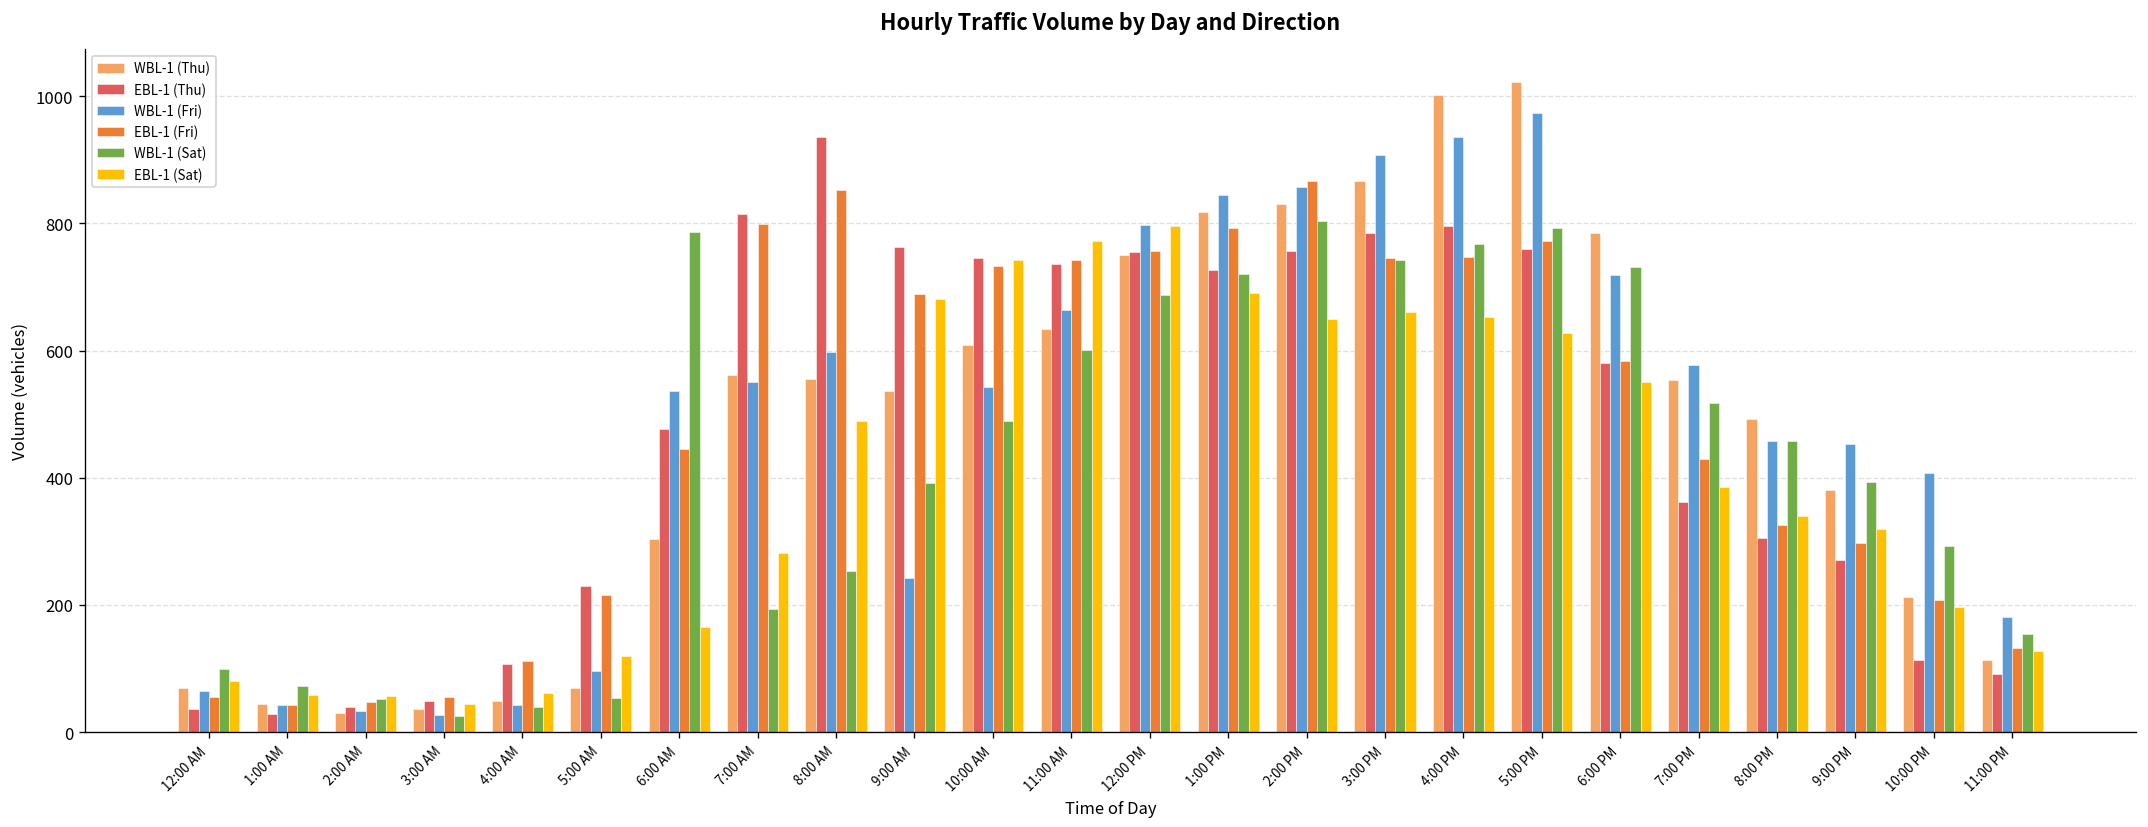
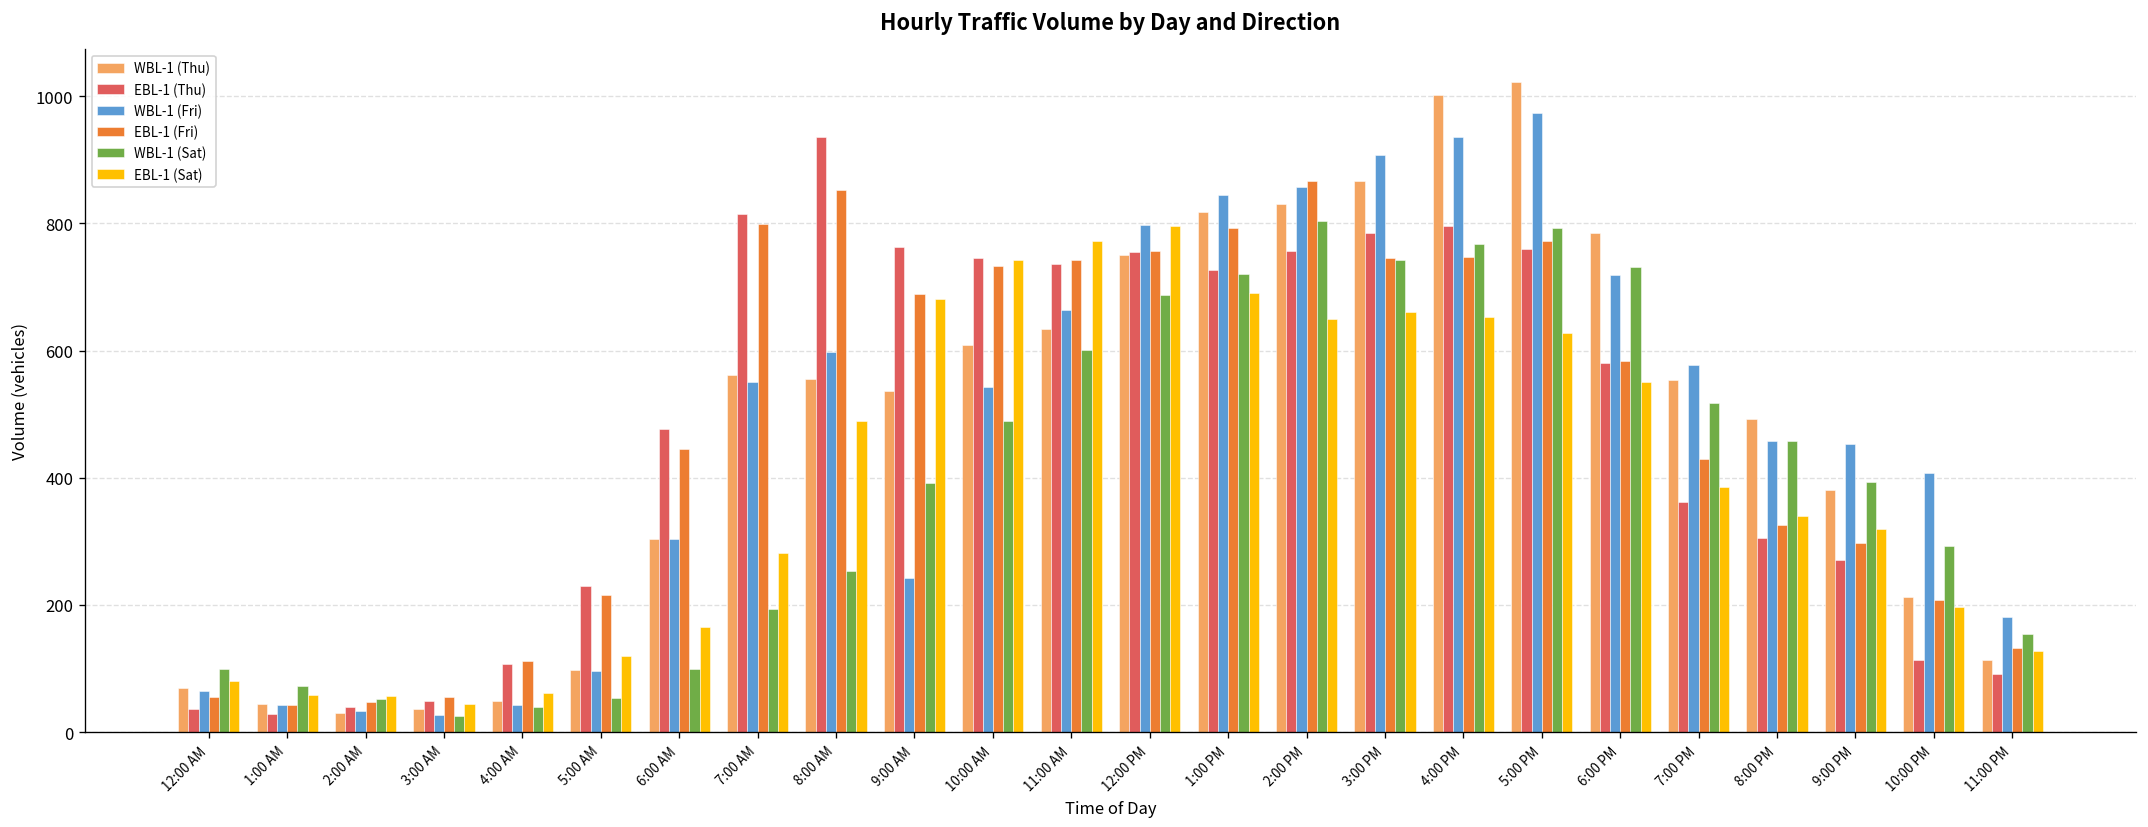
  {
    "WBL-1 (Thu)": {
      "12:00 AM": 70,
      "1:00 AM": 50,
      "2:00 AM": 30,
      "3:00 AM": 40,
      "4:00 AM": 50,
-     "5:00 AM": 70,
+     "5:00 AM": 100,
      "6:00 AM": 300,
      "7:00 AM": 560,
      "8:00 AM": 560,
      "9:00 AM": 540,
      "10:00 AM": 610,
      "11:00 AM": 630,
      "12:00 PM": 750,
      "1:00 PM": 820,
      "2:00 PM": 830,
      "3:00 PM": 870,
      "4:00 PM": 1000,
      "5:00 PM": 1020,
      "6:00 PM": 790,
      "7:00 PM": 550,
      "8:00 PM": 490,
      "9:00 PM": 380,
      "10:00 PM": 210,
      "11:00 PM": 110
    },
    "WBL-1 (Fri)": {
      "12:00 AM": 70,
      "1:00 AM": 40,
      "2:00 AM": 30,
      "3:00 AM": 30,
      "4:00 AM": 40,
      "5:00 AM": 100,
-     "6:00 AM": 540,
+     "6:00 AM": 300,
      "7:00 AM": 550,
      "8:00 AM": 600,
      "9:00 AM": 240,
      "10:00 AM": 540,
      "11:00 AM": 660,
      "12:00 PM": 800,
      "1:00 PM": 850,
      "2:00 PM": 860,
      "3:00 PM": 910,
      "4:00 PM": 940,
      "5:00 PM": 970,
      "6:00 PM": 720,
      "7:00 PM": 580,
      "8:00 PM": 460,
      "9:00 PM": 450,
      "10:00 PM": 410,
      "11:00 PM": 180
    },
    "WBL-1 (Sat)": {
      "12:00 AM": 100,
      "1:00 AM": 70,
      "2:00 AM": 50,
      "3:00 AM": 30,
      "4:00 AM": 40,
      "5:00 AM": 50,
-     "6:00 AM": 790,
+     "6:00 AM": 100,
      "7:00 AM": 190,
      "8:00 AM": 250,
      "9:00 AM": 390,
      "10:00 AM": 490,
      "11:00 AM": 600,
      "12:00 PM": 690,
      "1:00 PM": 720,
      "2:00 PM": 800,
      "3:00 PM": 740,
      "4:00 PM": 770,
      "5:00 PM": 790,
      "6:00 PM": 730,
      "7:00 PM": 520,
      "8:00 PM": 460,
      "9:00 PM": 390,
      "10:00 PM": 290,
      "11:00 PM": 150
    },
    "EBL-1 (Sat)": {
      "12:00 AM": 80,
      "1:00 AM": 60,
      "2:00 AM": 60,
      "3:00 AM": 40,
      "4:00 AM": 60,
      "5:00 AM": 120,
      "6:00 AM": 170,
      "7:00 AM": 280,
      "8:00 AM": 490,
      "9:00 AM": 680,
      "10:00 AM": 740,
      "11:00 AM": 770,
      "12:00 PM": 800,
      "1:00 PM": 690,
      "2:00 PM": 650,
      "3:00 PM": 660,
      "4:00 PM": 650,
      "5:00 PM": 630,
      "6:00 PM": 550,
      "7:00 PM": 390,
      "8:00 PM": 340,
      "9:00 PM": 320,
      "10:00 PM": 200,
      "11:00 PM": 130
    }
  }
